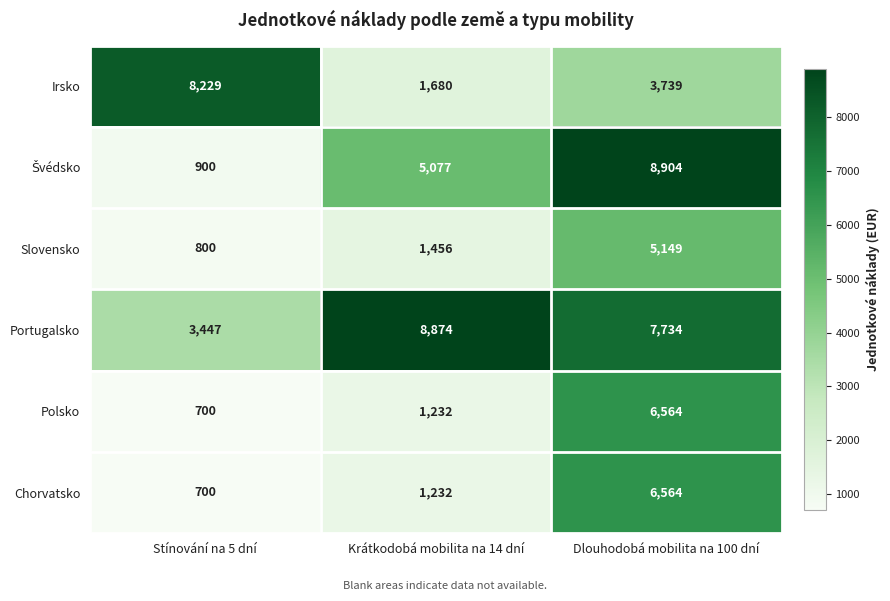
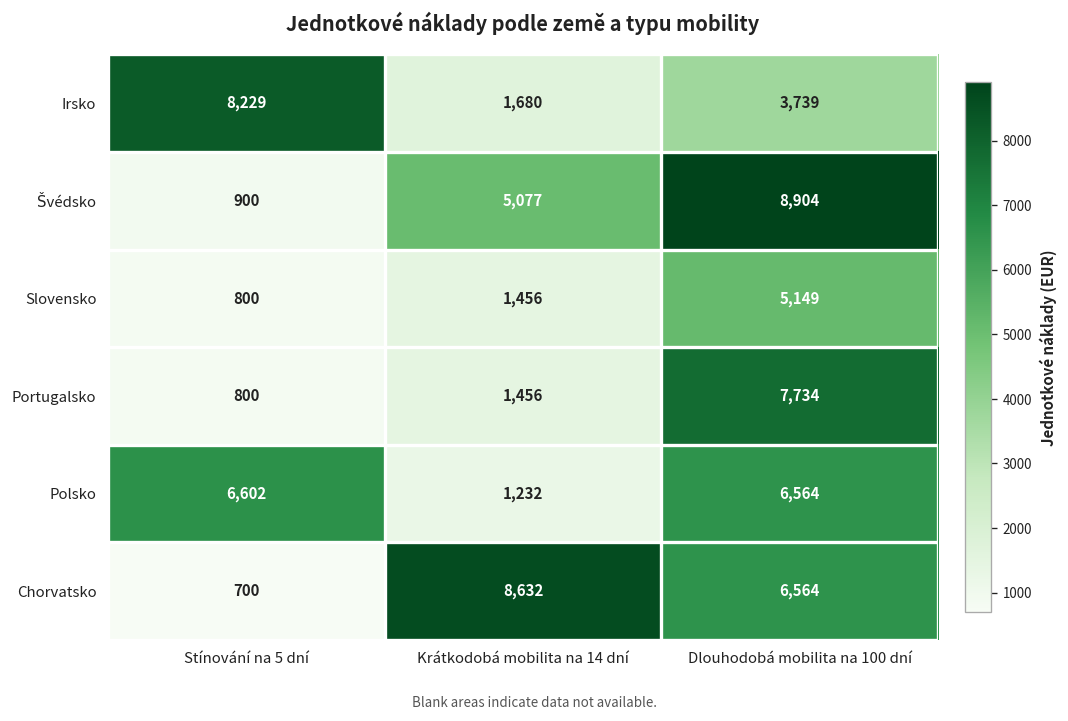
  {
    "Irsko": {
      "Stínování na 5 dní": "8,229",
      "Krátkodobá mobilita na 14 dní": "1,680",
      "Dlouhodobá mobilita na 100 dní": "3,739"
    },
    "Švédsko": {
      "Stínování na 5 dní": "900",
      "Krátkodobá mobilita na 14 dní": "5,077",
      "Dlouhodobá mobilita na 100 dní": "8,904"
    },
    "Slovensko": {
      "Stínování na 5 dní": "800",
      "Krátkodobá mobilita na 14 dní": "1,456",
      "Dlouhodobá mobilita na 100 dní": "5,149"
    },
    "Portugalsko": {
-     "Stínování na 5 dní": "3,447",
-     "Krátkodobá mobilita na 14 dní": "8,874",
+     "Stínování na 5 dní": "800",
+     "Krátkodobá mobilita na 14 dní": "1,456",
      "Dlouhodobá mobilita na 100 dní": "7,734"
    },
    "Polsko": {
-     "Stínování na 5 dní": "700",
+     "Stínování na 5 dní": "6,602",
      "Krátkodobá mobilita na 14 dní": "1,232",
      "Dlouhodobá mobilita na 100 dní": "6,564"
    },
    "Chorvatsko": {
      "Stínování na 5 dní": "700",
-     "Krátkodobá mobilita na 14 dní": "1,232",
+     "Krátkodobá mobilita na 14 dní": "8,632",
      "Dlouhodobá mobilita na 100 dní": "6,564"
    }
  }
